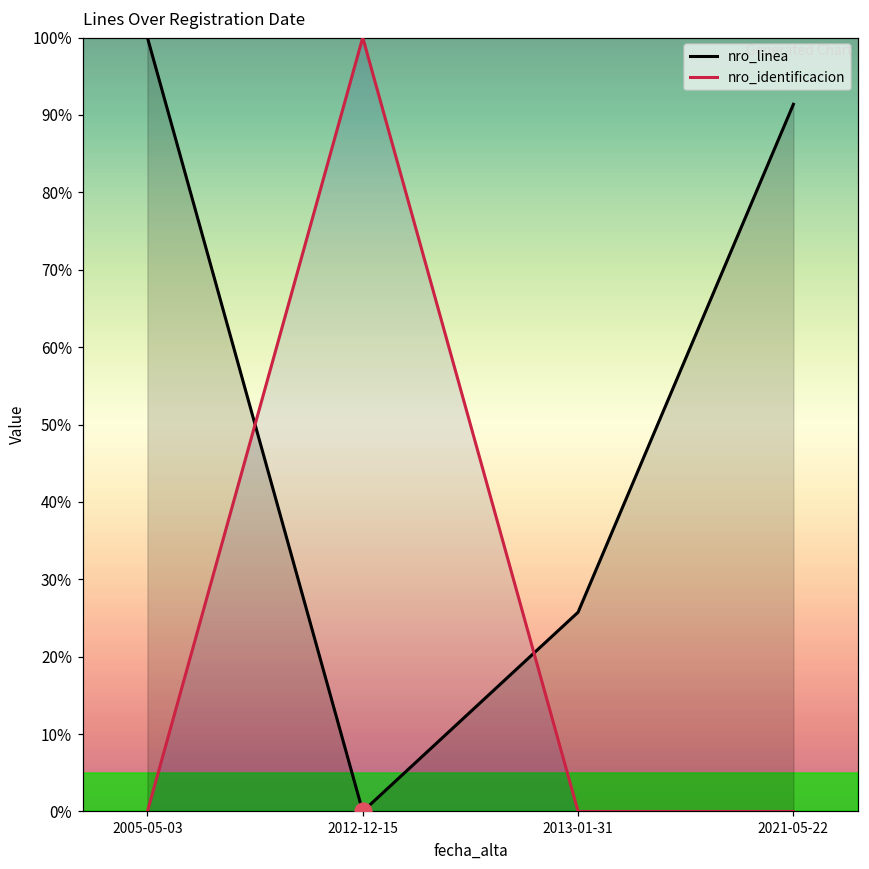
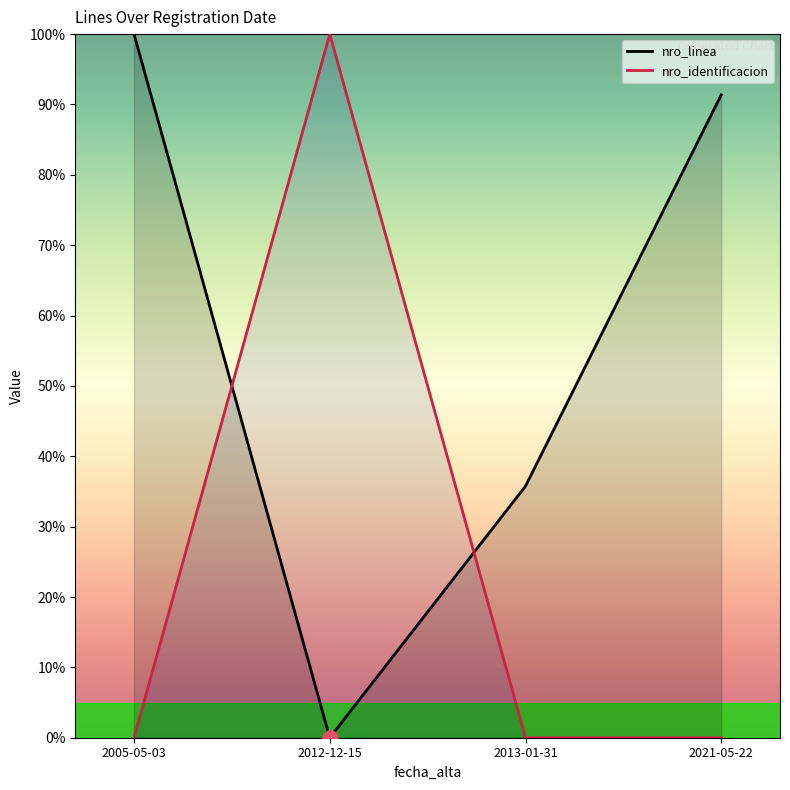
  {
    "nro_linea": {
      "2005-05-03": "100%",
-     "2013-01-31": "26%",
+     "2013-01-31": "36%",
      "2021-05-22": "91%"
    }
  }
